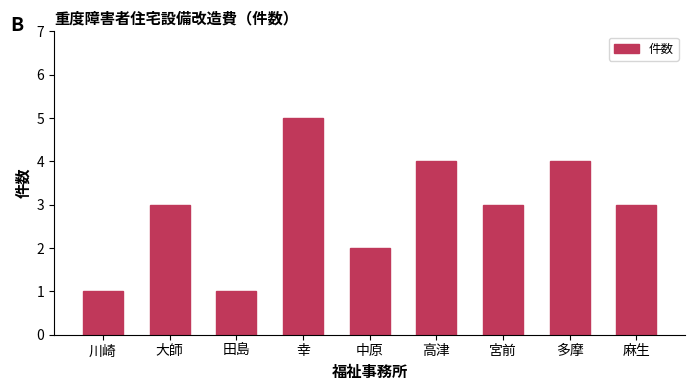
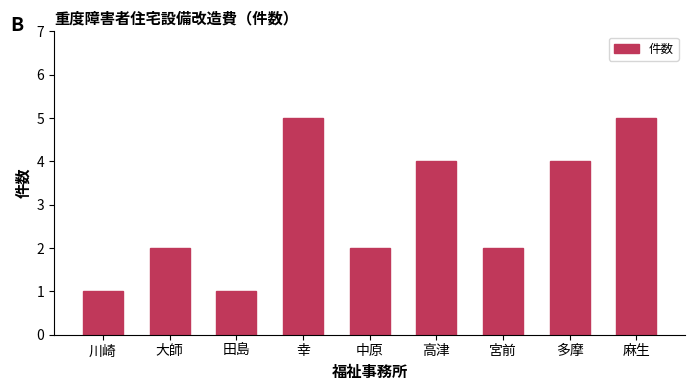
  {
    "川崎": 1,
-   "大師": 3,
+   "大師": 2,
    "田島": 1,
    "幸": 5,
    "中原": 2,
    "高津": 4,
-   "宮前": 3,
+   "宮前": 2,
    "多摩": 4,
-   "麻生": 3
+   "麻生": 5
  }
